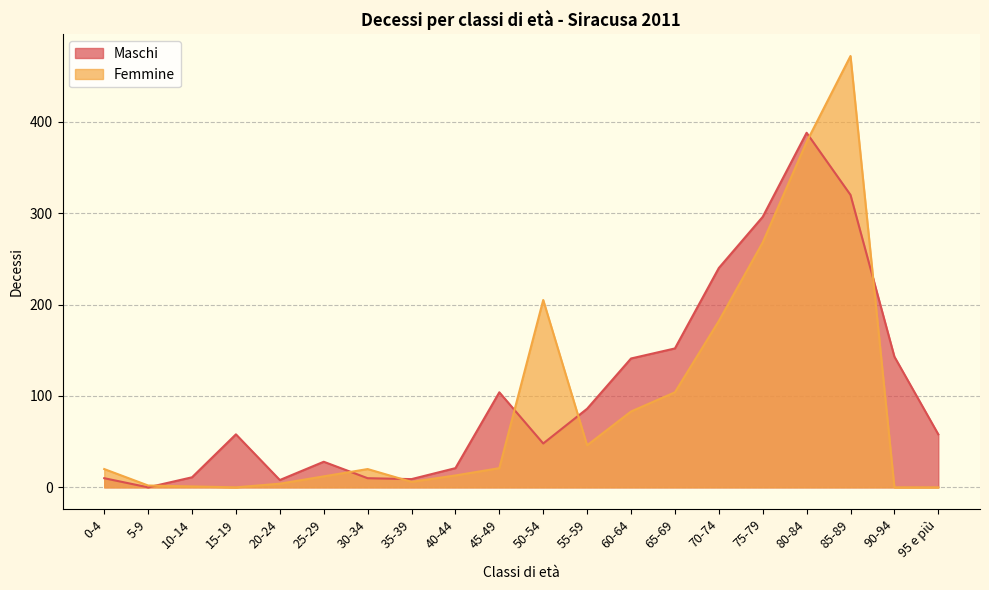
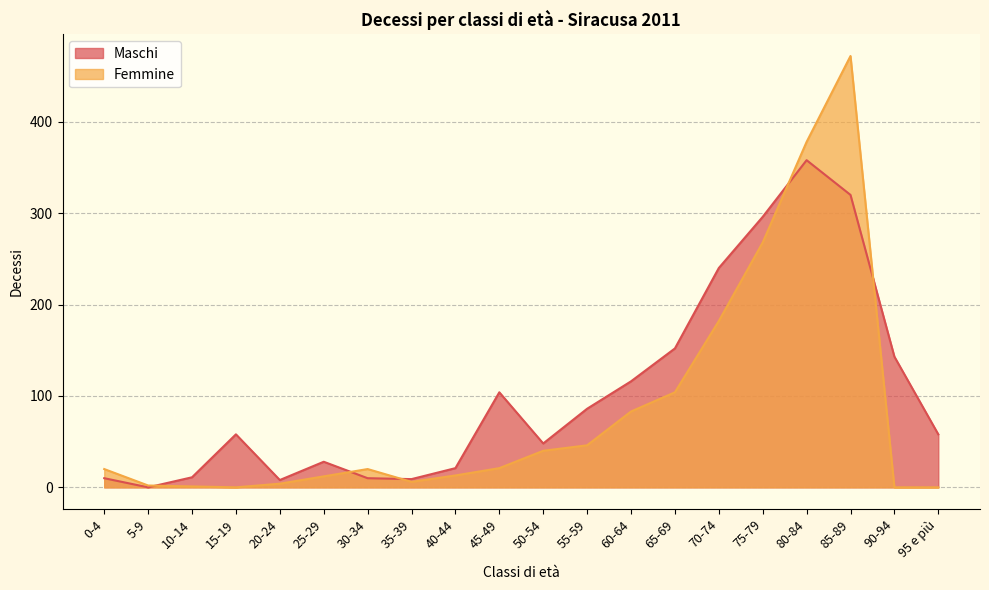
  {
    "Maschi": {
      "0-4": 10,
      "10-14": 10,
      "15-19": 60,
      "20-24": 10,
      "25-29": 30,
      "30-34": 10,
      "35-39": 10,
      "40-44": 20,
      "45-49": 100,
      "50-54": 50,
      "55-59": 90,
-     "60-64": 140,
+     "60-64": 120,
      "65-69": 150,
      "70-74": 240,
      "75-79": 300,
-     "80-84": 390,
+     "80-84": 360,
      "85-89": 320,
      "90-94": 140,
      "95 e più": 60
    },
    "Femmine": {
      "0-4": 20,
      "10-14": 0,
      "15-19": 0,
      "20-24": 0,
      "25-29": 10,
      "30-34": 20,
      "35-39": 10,
      "40-44": 10,
      "45-49": 20,
-     "50-54": 210,
+     "50-54": 40,
      "55-59": 50,
      "60-64": 80,
      "65-69": 100,
      "70-74": 180,
      "75-79": 270,
      "80-84": 380,
      "85-89": 470,
      "90-94": 0,
      "95 e più": 0
    }
  }
